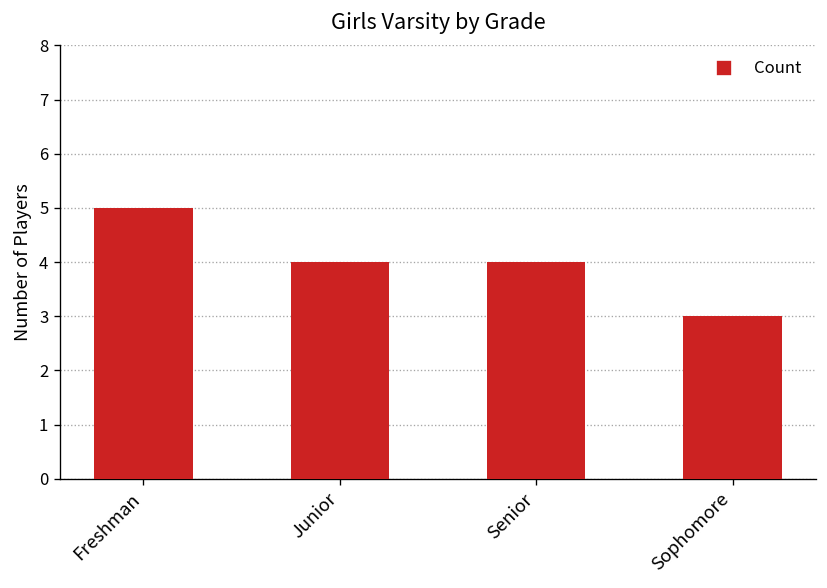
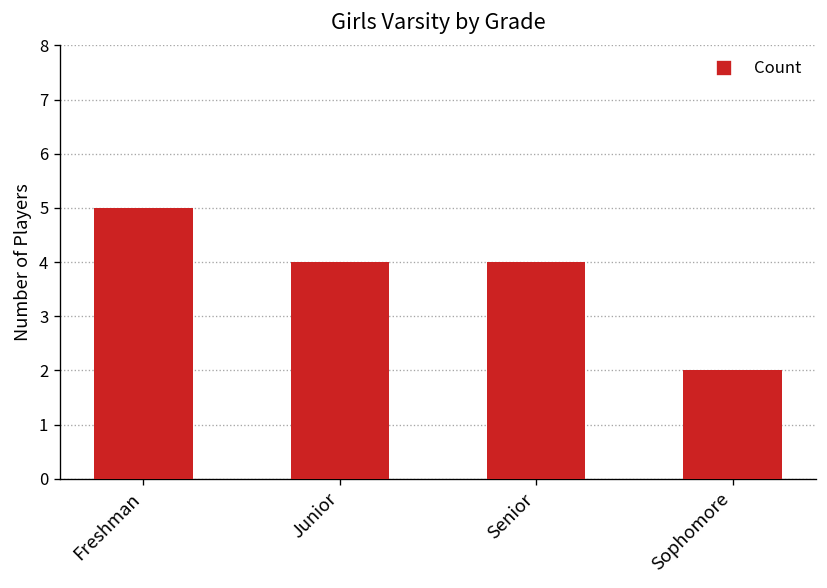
  {
    "Freshman": 5,
    "Junior": 4,
    "Senior": 4,
-   "Sophomore": 3
+   "Sophomore": 2
  }
